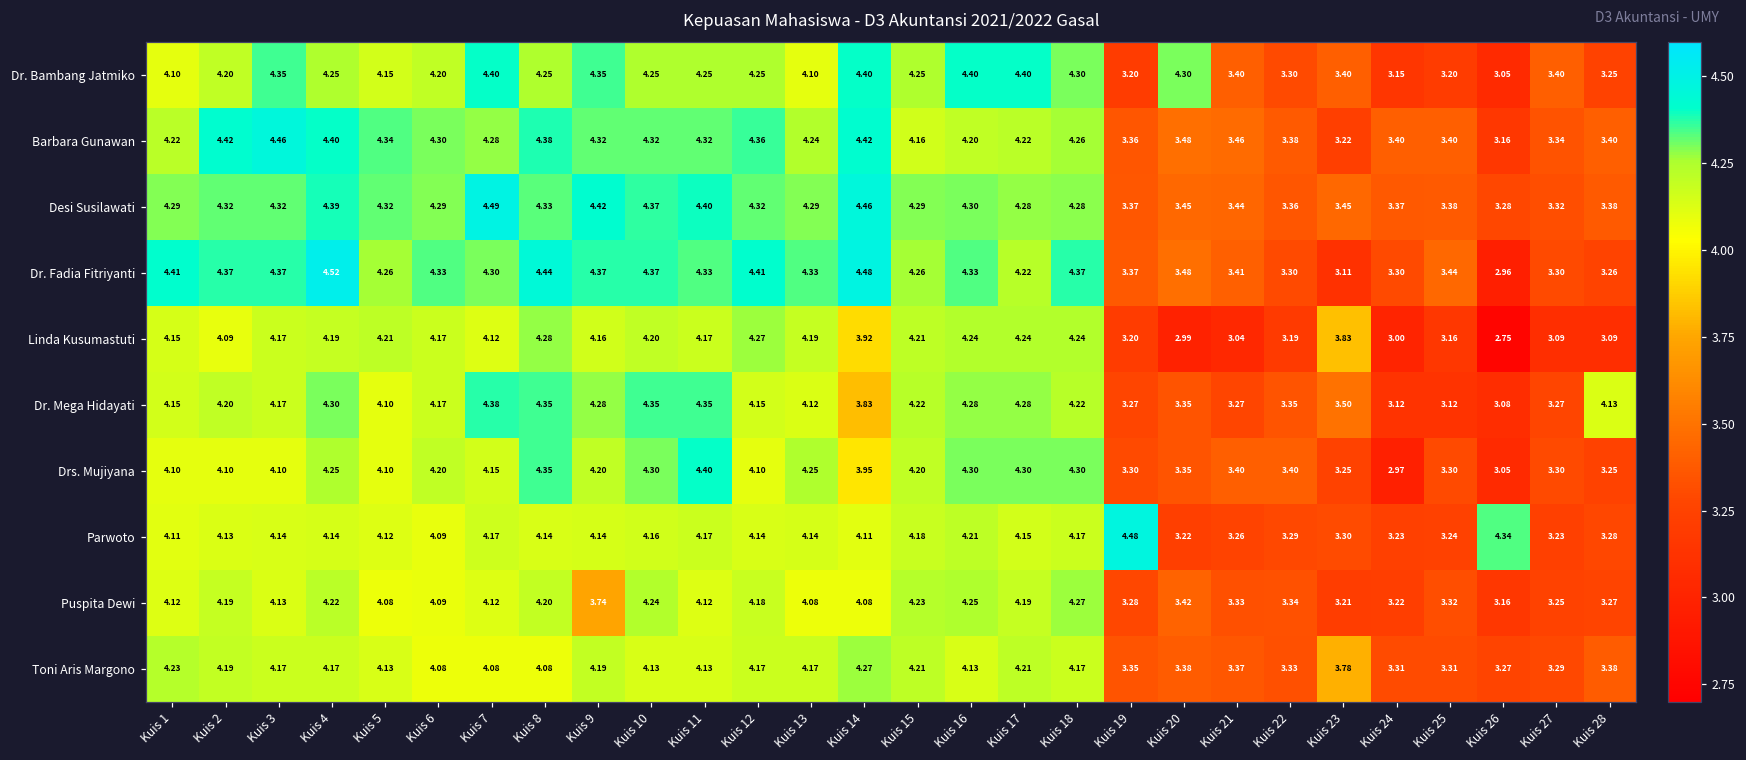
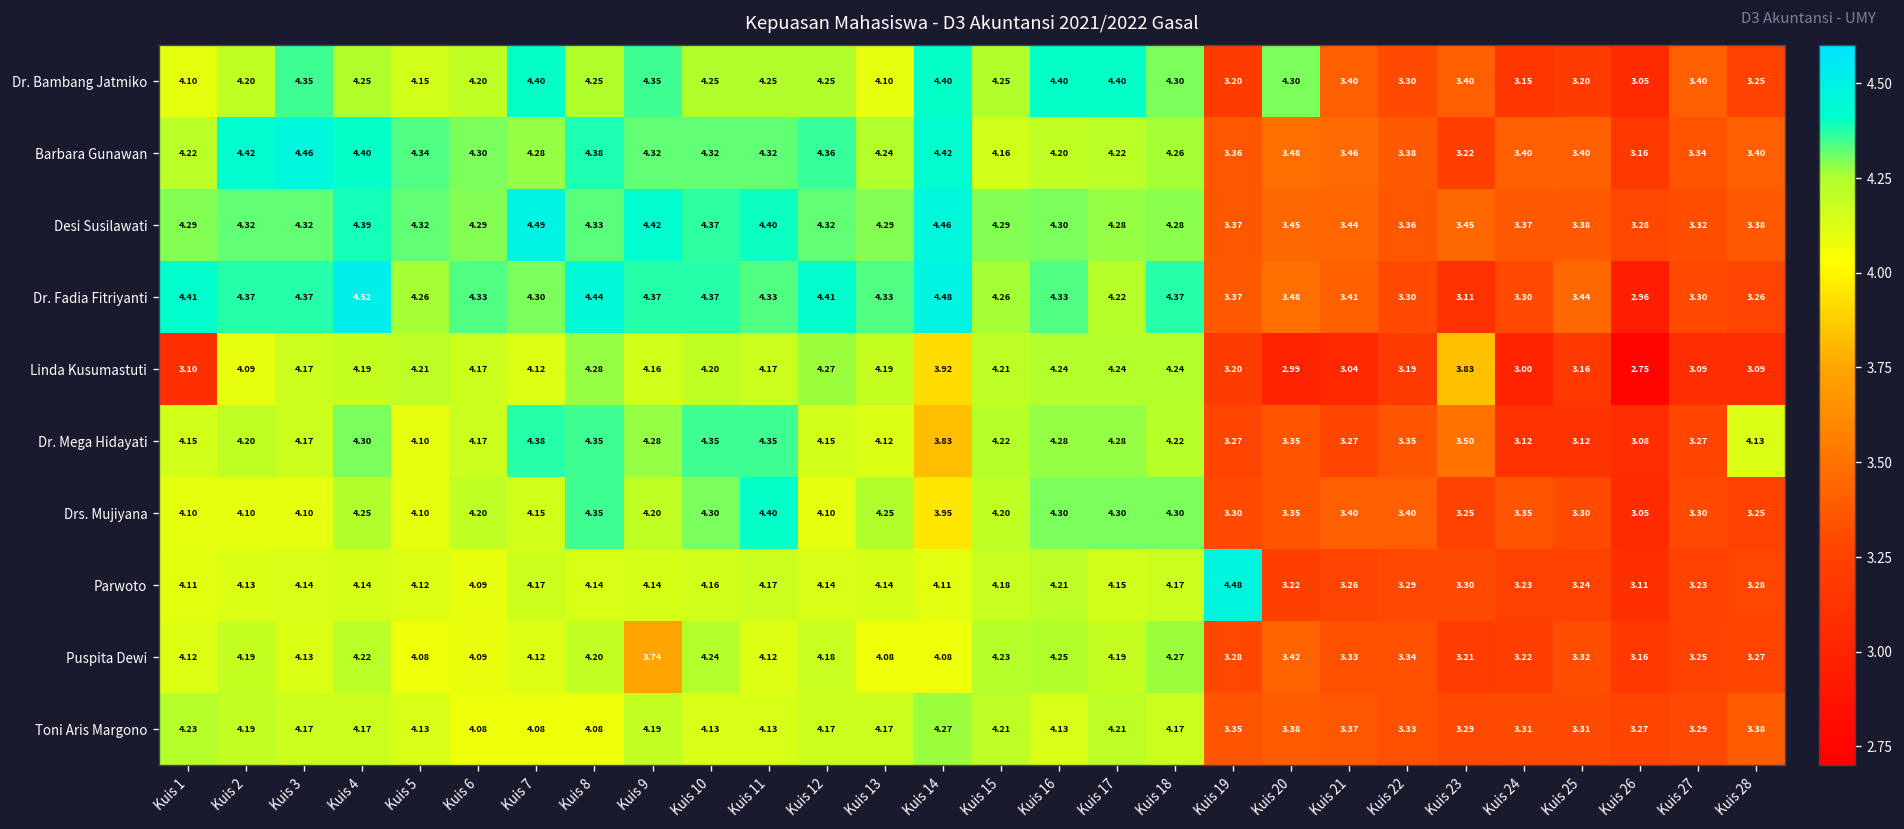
  {
    "Linda Kusumastuti": {
-     "Kuis 1": 4.15,
+     "Kuis 1": 3.10,
      "Kuis 2": 4.09,
      "Kuis 3": 4.17,
      "Kuis 4": 4.19,
      "Kuis 5": 4.21,
      "Kuis 6": 4.17,
      "Kuis 7": 4.12,
      "Kuis 8": 4.28,
      "Kuis 9": 4.16,
      "Kuis 10": 4.20,
      "Kuis 11": 4.17,
      "Kuis 12": 4.27,
      "Kuis 13": 4.19,
      "Kuis 14": 3.92,
      "Kuis 15": 4.21,
      "Kuis 16": 4.24,
      "Kuis 17": 4.24,
      "Kuis 18": 4.24,
      "Kuis 19": 3.20,
      "Kuis 20": 2.99,
      "Kuis 21": 3.04,
      "Kuis 22": 3.19,
      "Kuis 23": 3.83,
      "Kuis 24": 3.00,
      "Kuis 25": 3.16,
      "Kuis 26": 2.75,
      "Kuis 27": 3.09,
      "Kuis 28": 3.09
    },
    "Drs. Mujiyana": {
      "Kuis 1": 4.10,
      "Kuis 2": 4.10,
      "Kuis 3": 4.10,
      "Kuis 4": 4.25,
      "Kuis 5": 4.10,
      "Kuis 6": 4.20,
      "Kuis 7": 4.15,
      "Kuis 8": 4.35,
      "Kuis 9": 4.20,
      "Kuis 10": 4.30,
      "Kuis 11": 4.40,
      "Kuis 12": 4.10,
      "Kuis 13": 4.25,
      "Kuis 14": 3.95,
      "Kuis 15": 4.20,
      "Kuis 16": 4.30,
      "Kuis 17": 4.30,
      "Kuis 18": 4.30,
      "Kuis 19": 3.30,
      "Kuis 20": 3.35,
      "Kuis 21": 3.40,
      "Kuis 22": 3.40,
      "Kuis 23": 3.25,
-     "Kuis 24": 2.97,
+     "Kuis 24": 3.35,
      "Kuis 25": 3.30,
      "Kuis 26": 3.05,
      "Kuis 27": 3.30,
      "Kuis 28": 3.25
    },
    "Parwoto": {
      "Kuis 1": 4.11,
      "Kuis 2": 4.13,
      "Kuis 3": 4.14,
      "Kuis 4": 4.14,
      "Kuis 5": 4.12,
      "Kuis 6": 4.09,
      "Kuis 7": 4.17,
      "Kuis 8": 4.14,
      "Kuis 9": 4.14,
      "Kuis 10": 4.16,
      "Kuis 11": 4.17,
      "Kuis 12": 4.14,
      "Kuis 13": 4.14,
      "Kuis 14": 4.11,
      "Kuis 15": 4.18,
      "Kuis 16": 4.21,
      "Kuis 17": 4.15,
      "Kuis 18": 4.17,
      "Kuis 19": 4.48,
      "Kuis 20": 3.22,
      "Kuis 21": 3.26,
      "Kuis 22": 3.29,
      "Kuis 23": 3.30,
      "Kuis 24": 3.23,
      "Kuis 25": 3.24,
-     "Kuis 26": 4.34,
+     "Kuis 26": 3.11,
      "Kuis 27": 3.23,
      "Kuis 28": 3.28
    },
    "Toni Aris Margono": {
      "Kuis 1": 4.23,
      "Kuis 2": 4.19,
      "Kuis 3": 4.17,
      "Kuis 4": 4.17,
      "Kuis 5": 4.13,
      "Kuis 6": 4.08,
      "Kuis 7": 4.08,
      "Kuis 8": 4.08,
      "Kuis 9": 4.19,
      "Kuis 10": 4.13,
      "Kuis 11": 4.13,
      "Kuis 12": 4.17,
      "Kuis 13": 4.17,
      "Kuis 14": 4.27,
      "Kuis 15": 4.21,
      "Kuis 16": 4.13,
      "Kuis 17": 4.21,
      "Kuis 18": 4.17,
      "Kuis 19": 3.35,
      "Kuis 20": 3.38,
      "Kuis 21": 3.37,
      "Kuis 22": 3.33,
-     "Kuis 23": 3.78,
+     "Kuis 23": 3.29,
      "Kuis 24": 3.31,
      "Kuis 25": 3.31,
      "Kuis 26": 3.27,
      "Kuis 27": 3.29,
      "Kuis 28": 3.38
    }
  }
